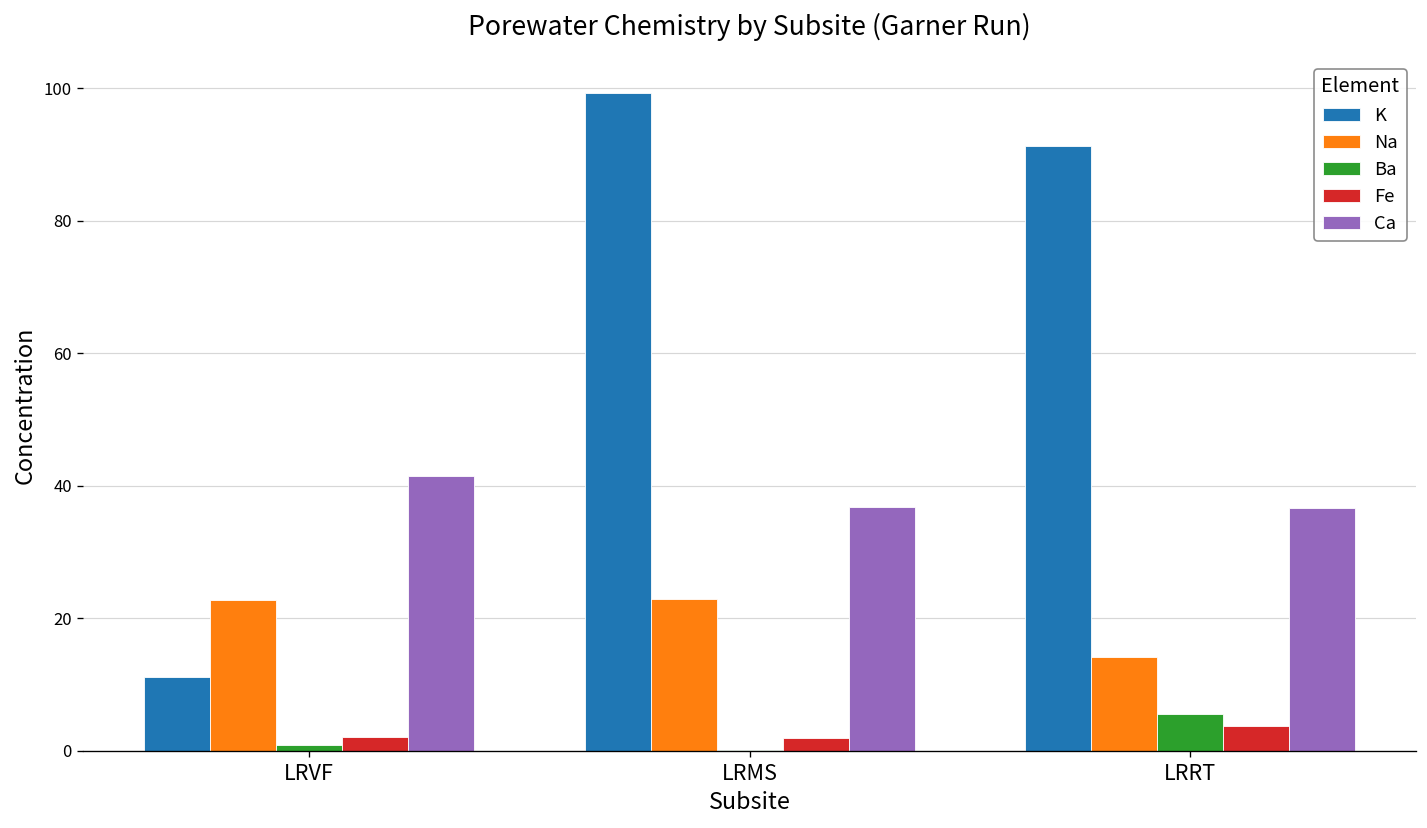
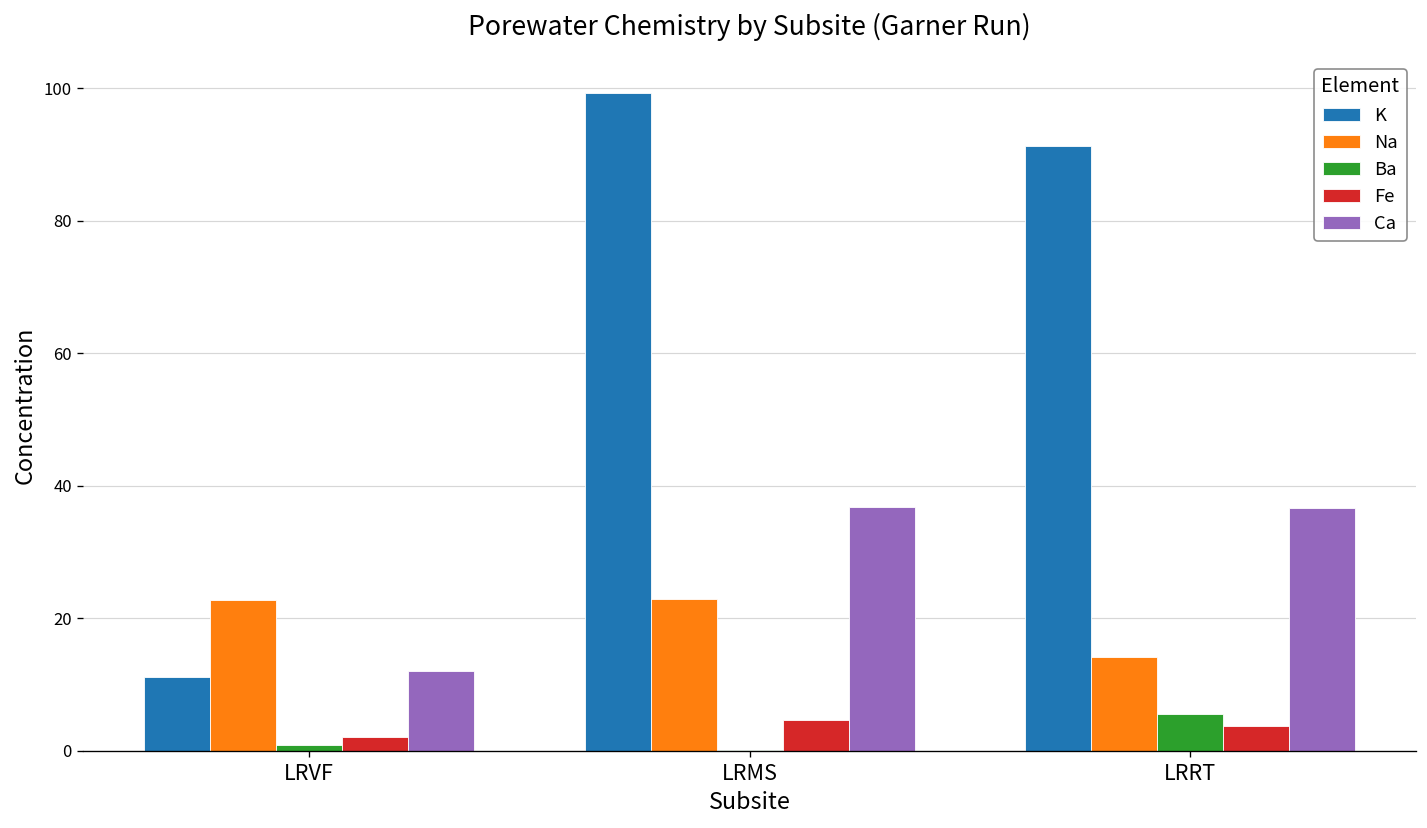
  {
    "K": {
      "LRVF": 11,
      "LRMS": 99,
      "LRRT": 91
    },
    "Na": {
      "LRVF": 23,
      "LRMS": 23,
      "LRRT": 14
    },
    "Ba": {
      "LRVF": 1,
      "LRRT": 6
    },
    "Fe": {
      "LRVF": 2,
-     "LRMS": 2,
+     "LRMS": 5,
      "LRRT": 4
    },
    "Ca": {
-     "LRVF": 42,
+     "LRVF": 12,
      "LRMS": 37,
      "LRRT": 37
    }
  }
